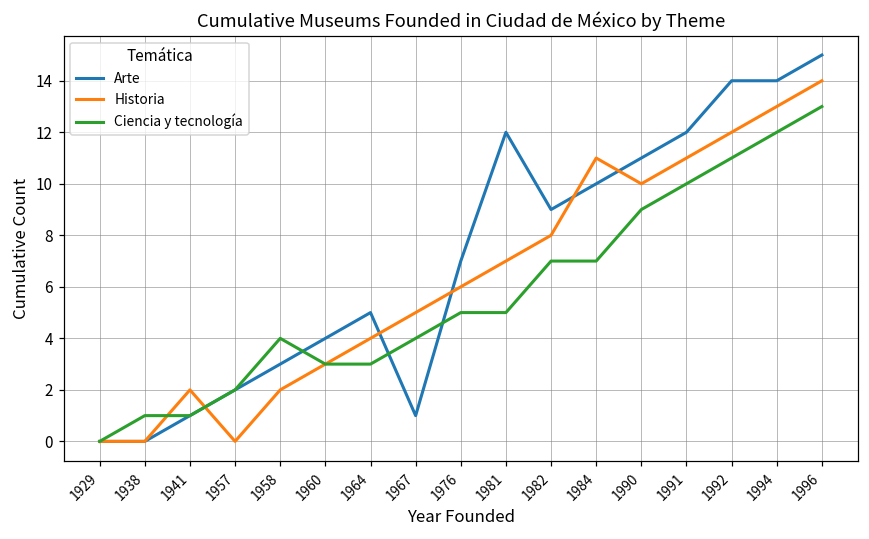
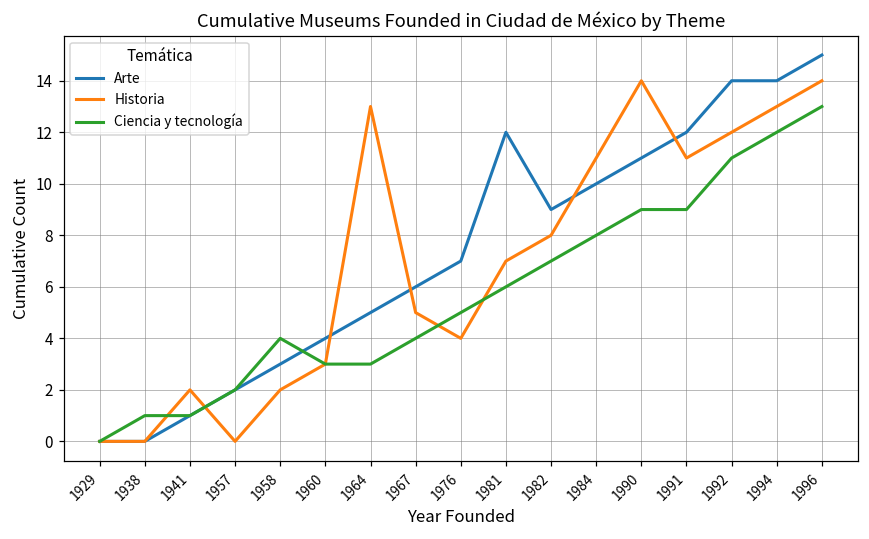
  {
    "Arte": {
      "1958": 3,
      "1960": 4,
      "1964": 5,
-     "1967": 1,
+     "1967": 6,
      "1976": 7,
      "1981": 12,
      "1982": 9,
      "1984": 10,
      "1990": 11,
      "1991": 12,
      "1992": 14,
      "1994": 14,
      "1996": 15
    },
    "Historia": {
      "1941": 2,
      "1957": 0,
      "1958": 2,
-     "1964": 4,
+     "1964": 13,
      "1967": 5,
-     "1976": 6,
+     "1976": 4,
      "1981": 7,
      "1982": 8,
      "1984": 11,
-     "1990": 10,
+     "1990": 14,
      "1991": 11,
      "1992": 12,
      "1994": 13,
      "1996": 14
    },
    "Ciencia y tecnología": {
      "1938": 1,
      "1958": 4,
      "1964": 3,
      "1967": 4,
      "1976": 5,
-     "1981": 5,
+     "1981": 6,
      "1982": 7,
-     "1984": 7,
+     "1984": 8,
      "1990": 9,
-     "1991": 10,
+     "1991": 9,
      "1992": 11,
      "1994": 12,
      "1996": 13
    }
  }
